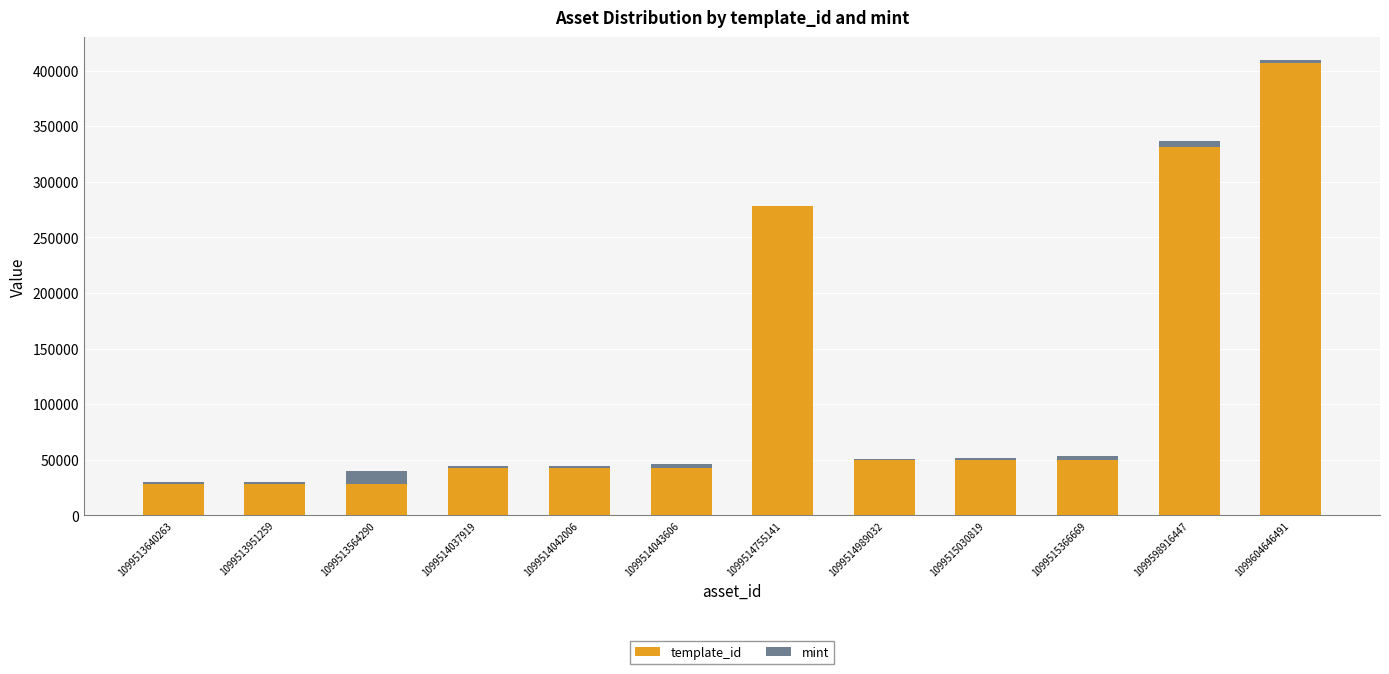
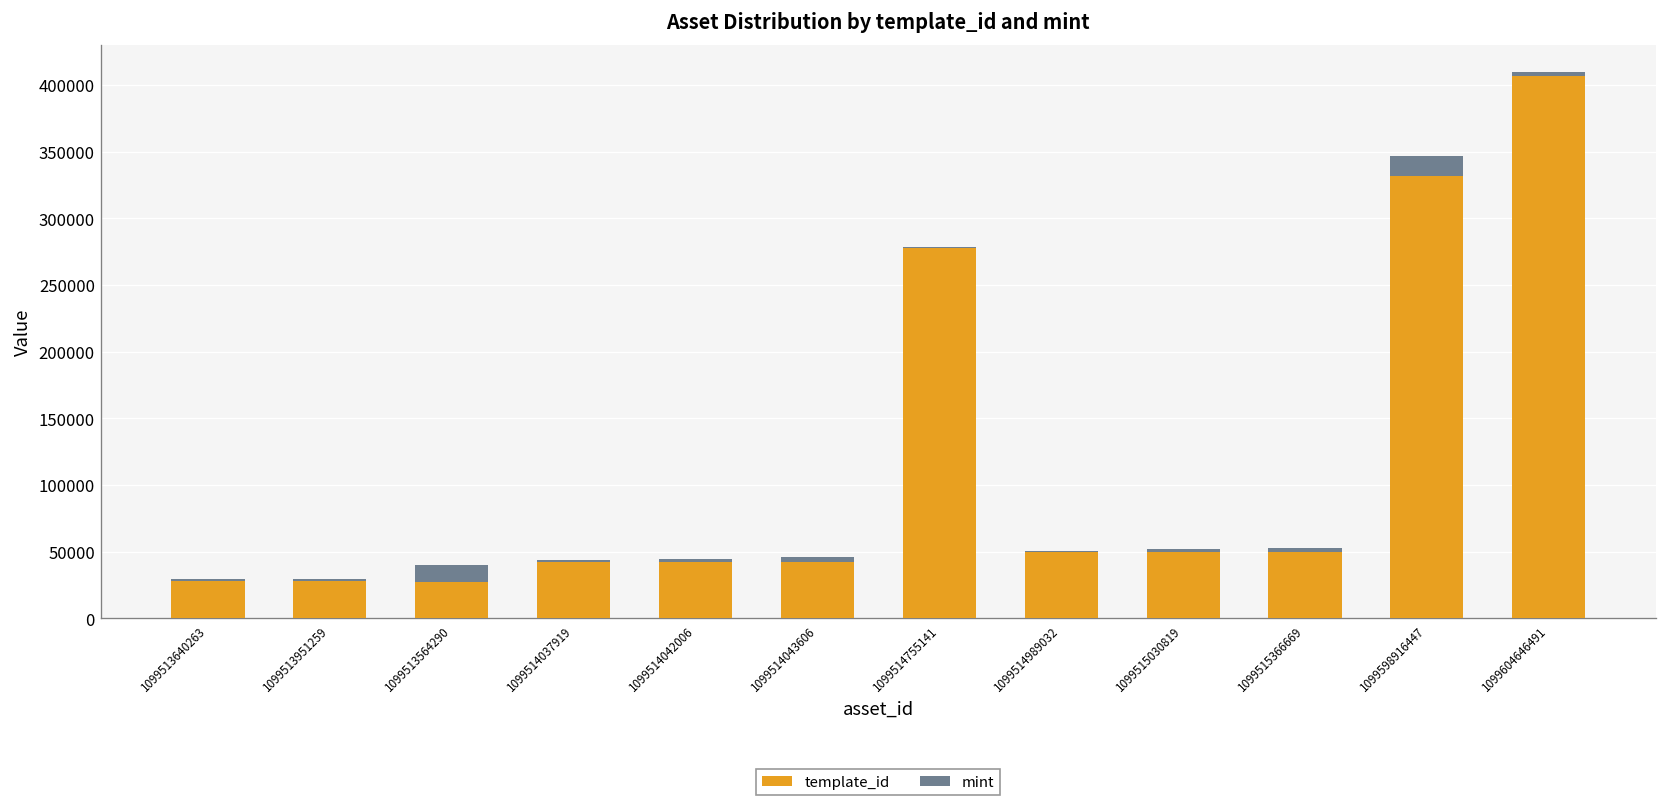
  {
    "template_id": {
      "1099513640263": 28000,
      "1099513951259": 28000,
      "1099513564290": 28000,
      "1099514037919": 42000,
      "1099514042006": 42000,
      "1099514043606": 42000,
      "1099514755141": 278000,
      "1099514989032": 50000,
      "1099515030819": 50000,
      "1099515366669": 50000,
      "1099598916447": 332000,
      "1099604646491": 407000
    },
    "mint": {
      "1099513564290": 12000,
      "1099514043606": 3000,
      "1099515366669": 3000,
-     "1099598916447": 5000,
+     "1099598916447": 15000,
      "1099604646491": 3000
    }
  }
